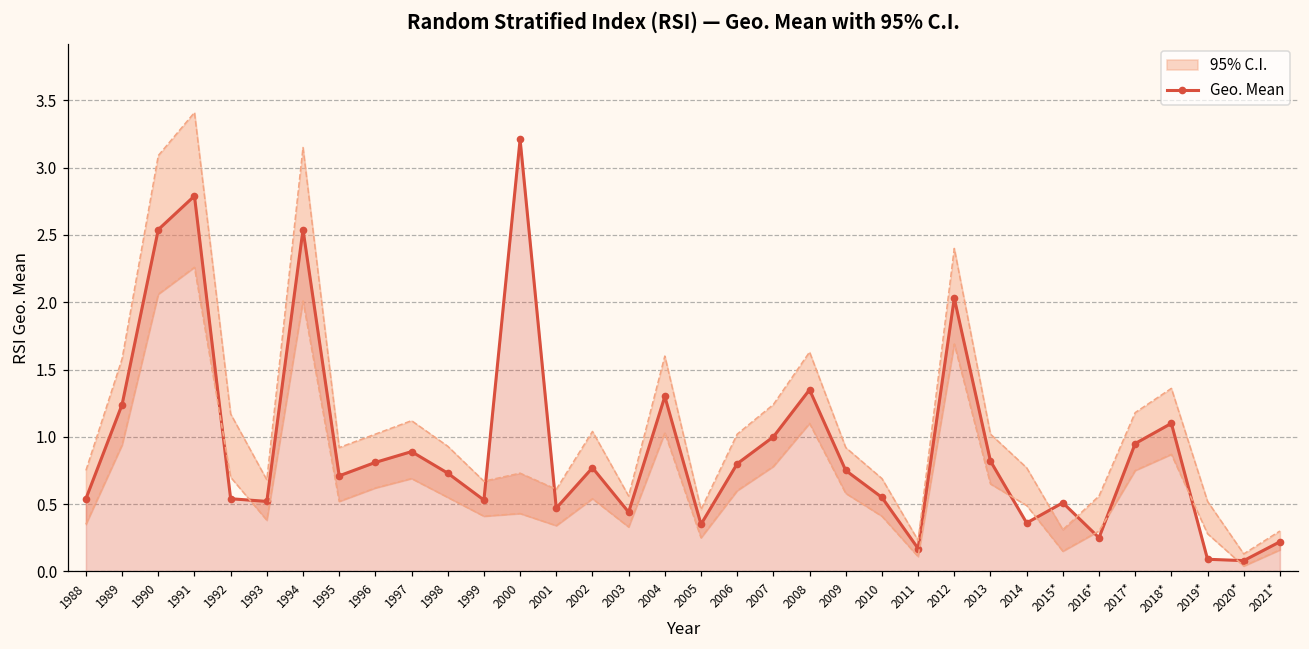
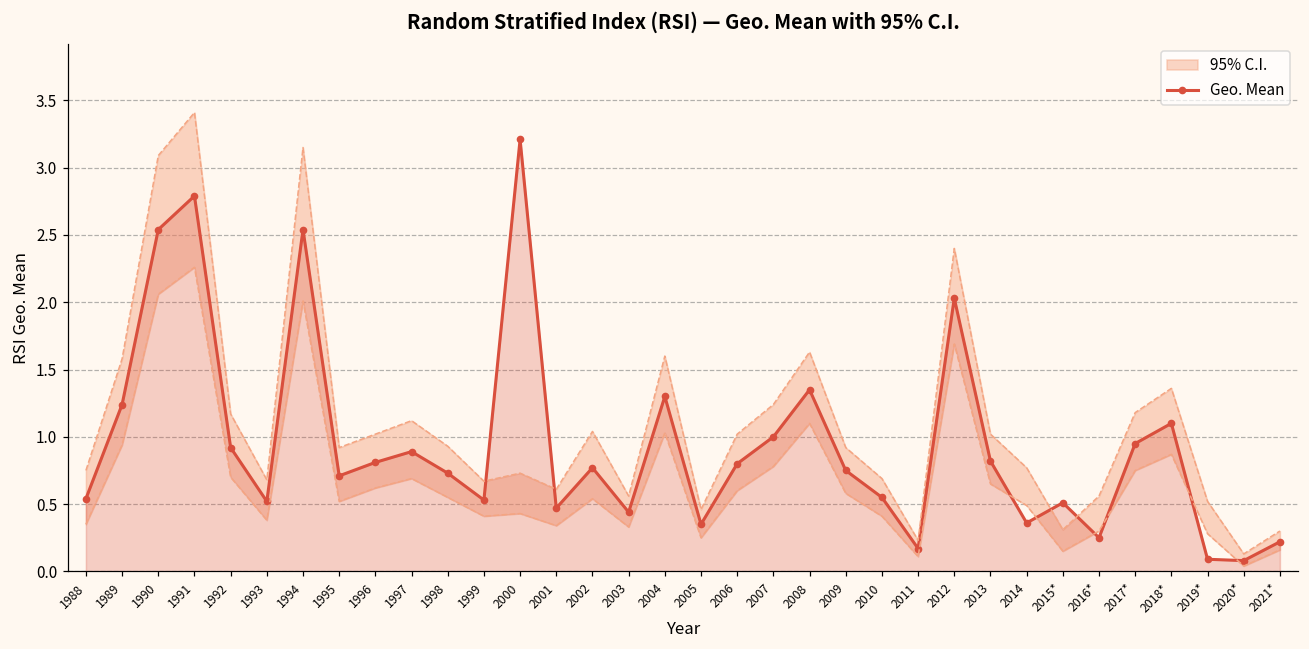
  {
    "Geo. Mean": {
      "1988": 0.54,
      "1989": 1.24,
      "1990": 2.54,
      "1991": 2.79,
-     "1992": 0.54,
+     "1992": 0.92,
      "1993": 0.52,
      "1994": 2.54,
      "1995": 0.71,
      "1996": 0.81,
      "1997": 0.89,
      "1998": 0.73,
      "1999": 0.53,
      "2000": 3.21,
      "2001": 0.47,
      "2002": 0.77,
      "2003": 0.44,
      "2004": 1.30,
      "2005": 0.35,
      "2006": 0.80,
      "2007": 1.00,
      "2008": 1.35,
      "2009": 0.75,
      "2010": 0.55,
      "2011": 0.17,
      "2012": 2.03,
      "2013": 0.82,
      "2014": 0.36,
      "2015*": 0.51,
      "2016*": 0.25,
      "2017*": 0.95,
      "2018*": 1.10,
      "2019*": 0.09,
      "2020*": 0.08,
      "2021*": 0.22
    }
  }
